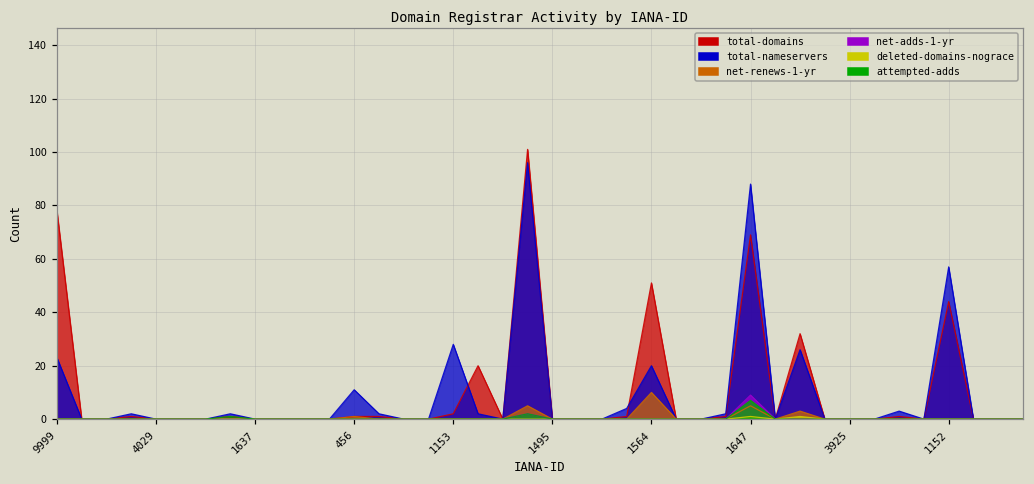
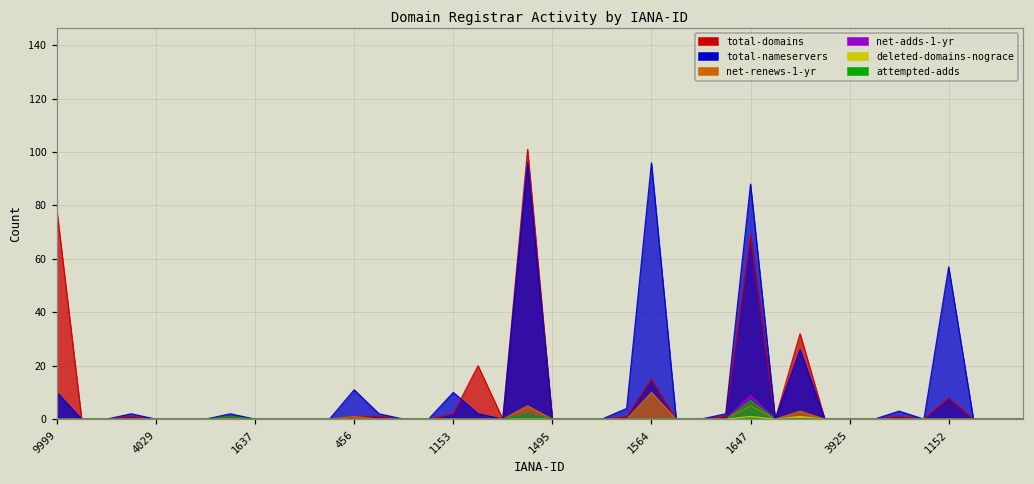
  {
    "total-domains": {
      "9999": 78,
      "1153": 2,
-     "1564": 51,
+     "1564": 15,
      "1647": 69,
-     "1152": 44
+     "1152": 8
    },
    "total-nameservers": {
-     "9999": 23,
+     "9999": 10,
      "456": 11,
-     "1153": 28,
-     "1564": 20,
+     "1153": 10,
+     "1564": 96,
      "1647": 88,
      "1152": 57
    },
    "net-renews-1-yr": {
      "1564": 10,
      "1647": 5
    },
    "net-adds-1-yr": {
      "1647": 9
    },
    "deleted-domains-nograce": {
      "1647": 1
    },
    "attempted-adds": {
      "1647": 7
    }
  }
